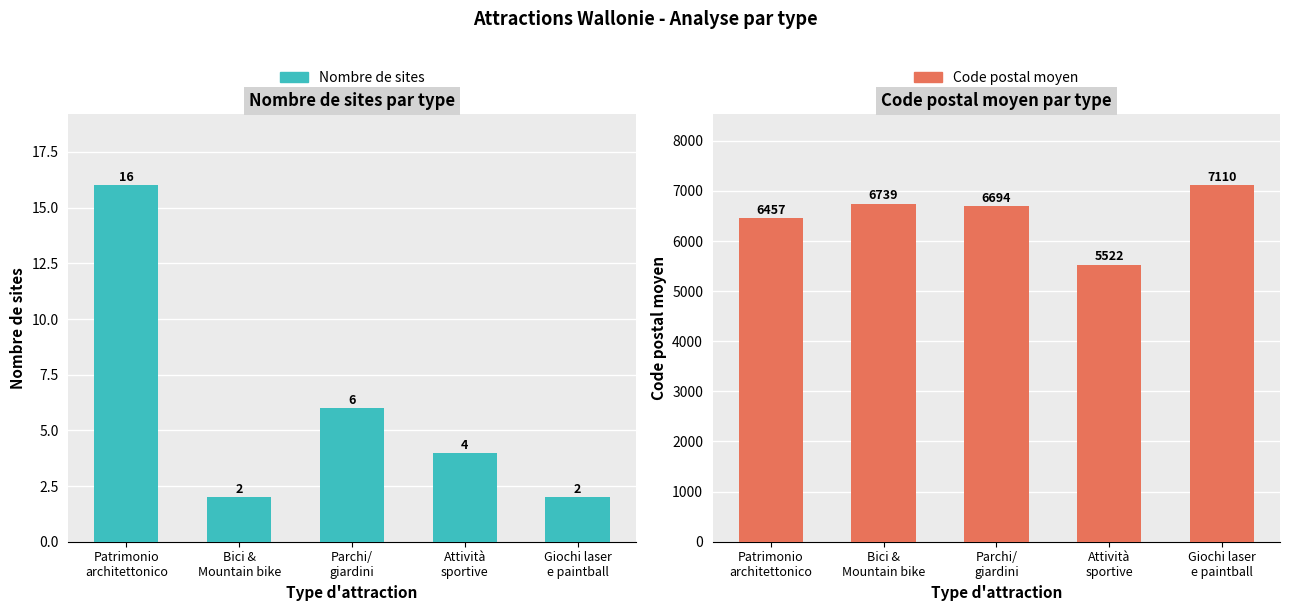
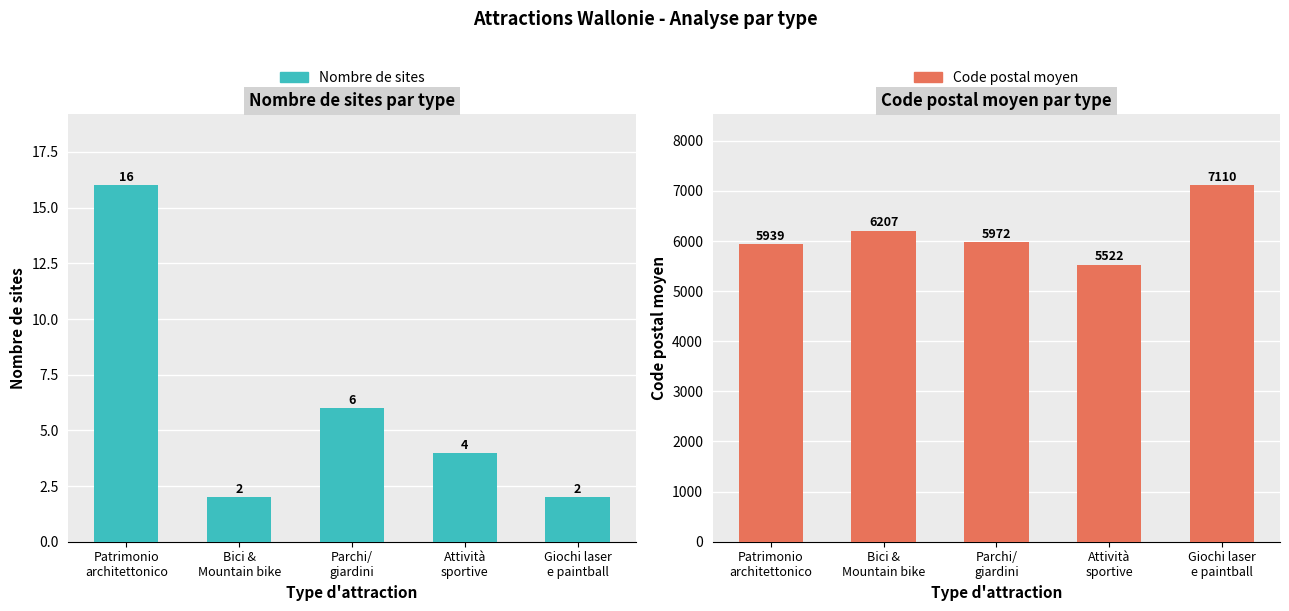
  {
    "Nombre de sites par type": {
      "Patrimonio architettonico": 16,
      "Bici & Mountain bike": 2,
      "Parchi/ giardini": 6,
      "Attività sportive": 4,
      "Giochi laser e paintball": 2
    },
    "Code postal moyen par type": {
-     "Patrimonio architettonico": 6457,
-     "Bici & Mountain bike": 6739,
-     "Parchi/ giardini": 6694,
+     "Patrimonio architettonico": 5939,
+     "Bici & Mountain bike": 6207,
+     "Parchi/ giardini": 5972,
      "Attività sportive": 5522,
      "Giochi laser e paintball": 7110
    }
  }
